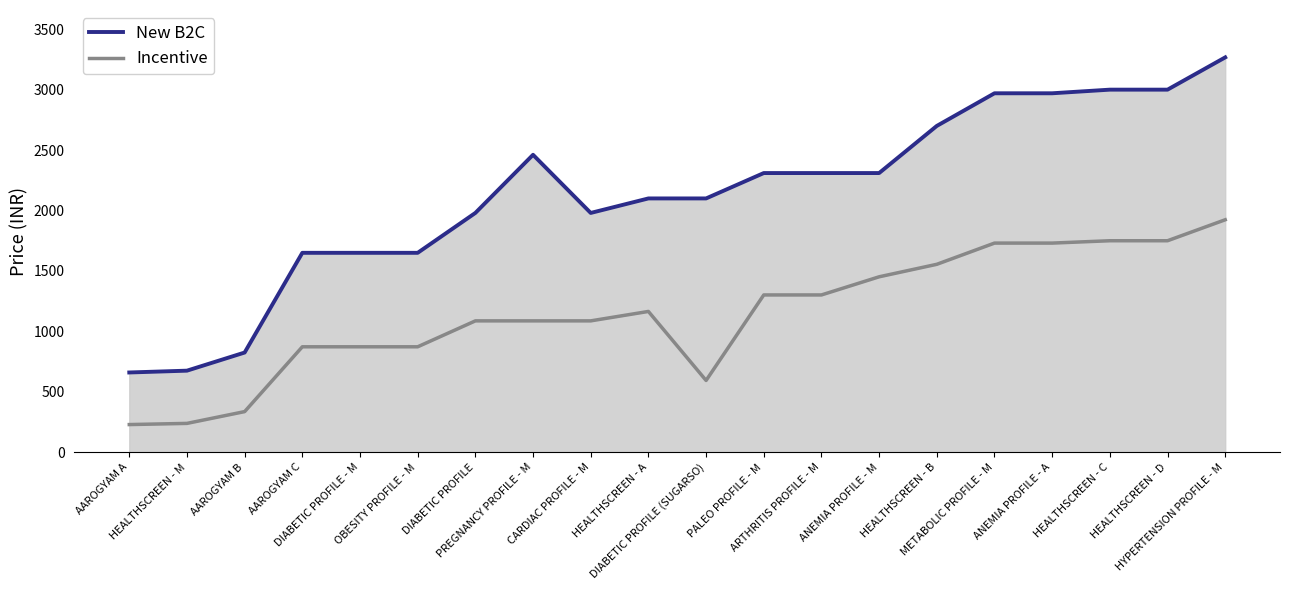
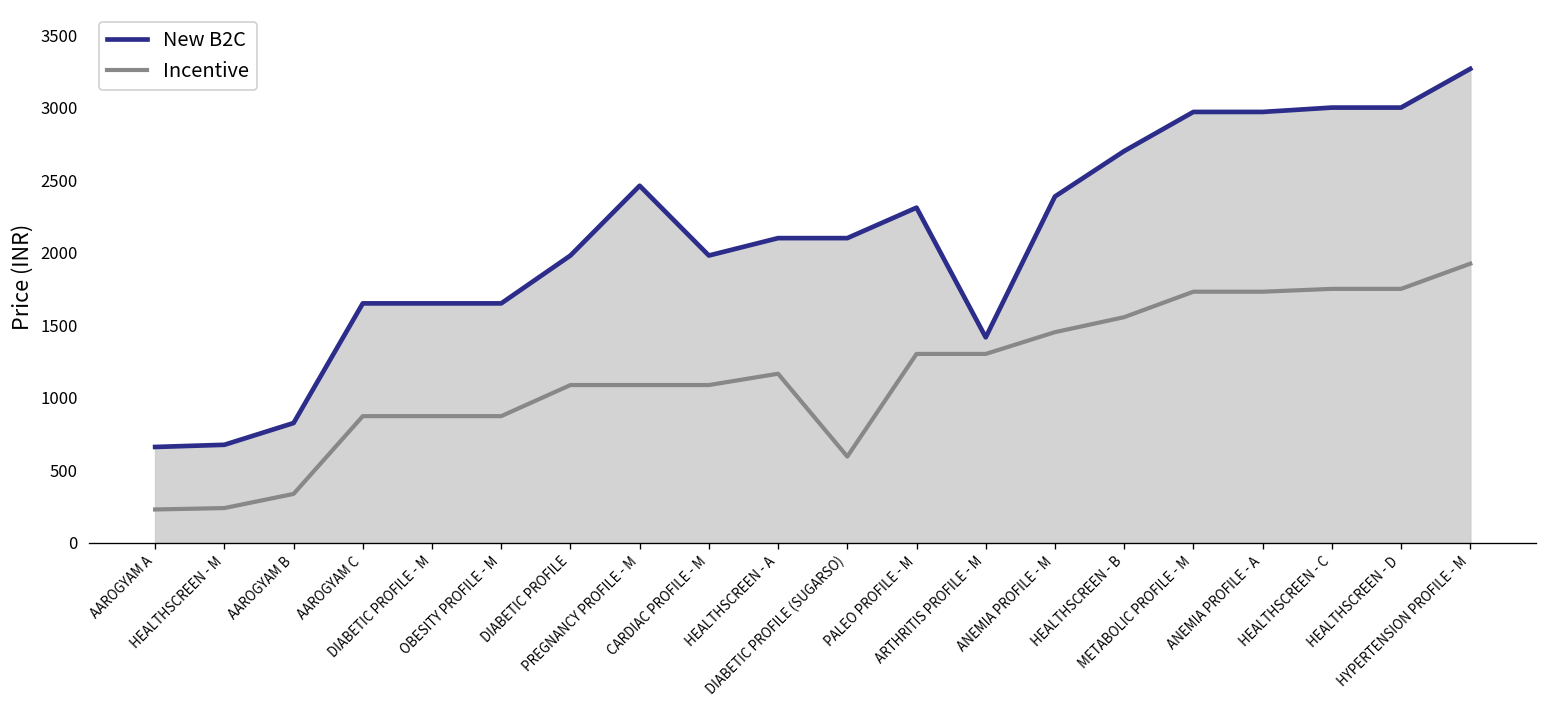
  {
    "New B2C": {
      "AAROGYAM A": 660,
      "HEALTHSCREEN - M": 680,
      "AAROGYAM B": 830,
      "AAROGYAM C": 1650,
      "DIABETIC PROFILE - M": 1650,
      "OBESITY PROFILE - M": 1650,
      "DIABETIC PROFILE": 1980,
      "PREGNANCY PROFILE - M": 2460,
      "CARDIAC PROFILE - M": 1980,
      "HEALTHSCREEN - A": 2100,
      "DIABETIC PROFILE (SUGARSO)": 2100,
      "PALEO PROFILE - M": 2310,
-     "ARTHRITIS PROFILE - M": 2310,
-     "ANEMIA PROFILE - M": 2310,
+     "ARTHRITIS PROFILE - M": 1420,
+     "ANEMIA PROFILE - M": 2390,
      "HEALTHSCREEN - B": 2700,
      "METABOLIC PROFILE - M": 2970,
      "ANEMIA PROFILE - A": 2970,
      "HEALTHSCREEN - C": 3000,
      "HEALTHSCREEN - D": 3000,
      "HYPERTENSION PROFILE - M": 3270
    },
    "Incentive": {
      "AAROGYAM A": 230,
      "HEALTHSCREEN - M": 240,
      "AAROGYAM B": 340,
      "AAROGYAM C": 870,
      "DIABETIC PROFILE - M": 870,
      "OBESITY PROFILE - M": 870,
      "DIABETIC PROFILE": 1090,
      "PREGNANCY PROFILE - M": 1090,
      "CARDIAC PROFILE - M": 1090,
      "HEALTHSCREEN - A": 1170,
      "DIABETIC PROFILE (SUGARSO)": 590,
      "PALEO PROFILE - M": 1300,
      "ARTHRITIS PROFILE - M": 1300,
      "ANEMIA PROFILE - M": 1450,
      "HEALTHSCREEN - B": 1560,
      "METABOLIC PROFILE - M": 1730,
      "ANEMIA PROFILE - A": 1730,
      "HEALTHSCREEN - C": 1750,
      "HEALTHSCREEN - D": 1750,
      "HYPERTENSION PROFILE - M": 1920
    }
  }
